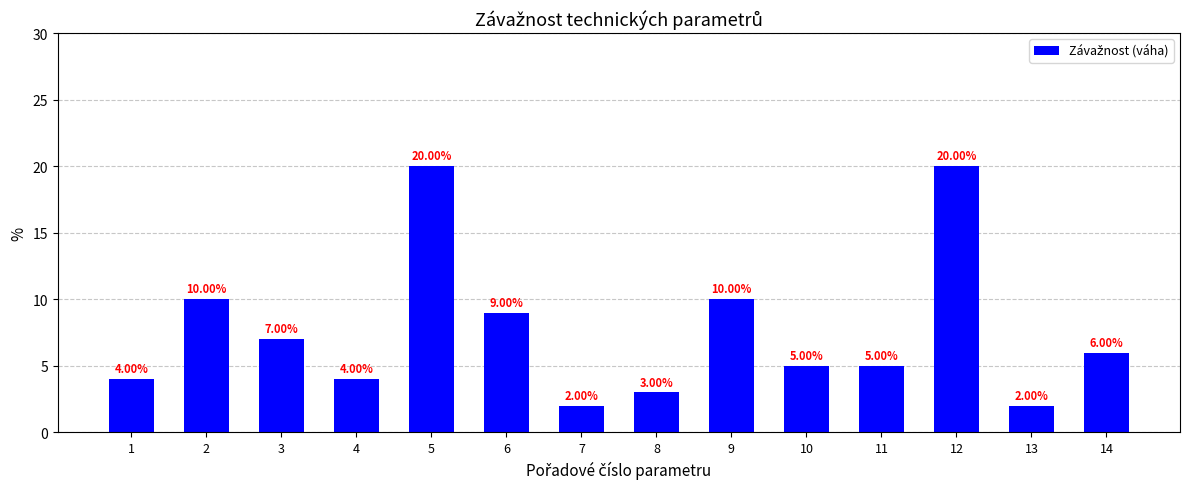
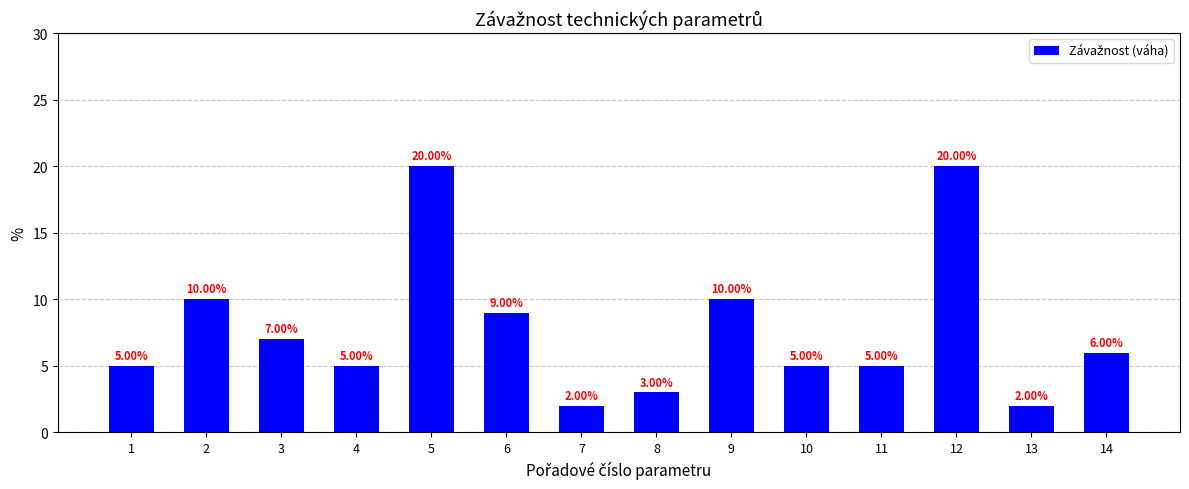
  {
-   "1": "4.00%",
+   "1": "5.00%",
    "2": "10.00%",
    "3": "7.00%",
-   "4": "4.00%",
+   "4": "5.00%",
    "5": "20.00%",
    "6": "9.00%",
    "7": "2.00%",
    "8": "3.00%",
    "9": "10.00%",
    "10": "5.00%",
    "11": "5.00%",
    "12": "20.00%",
    "13": "2.00%",
    "14": "6.00%"
  }
